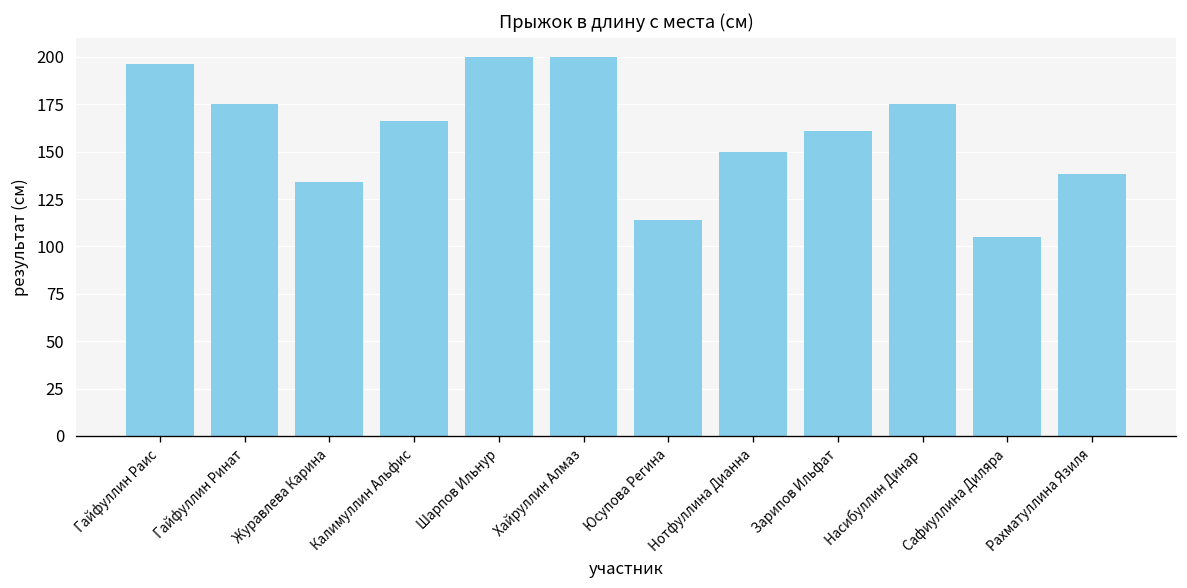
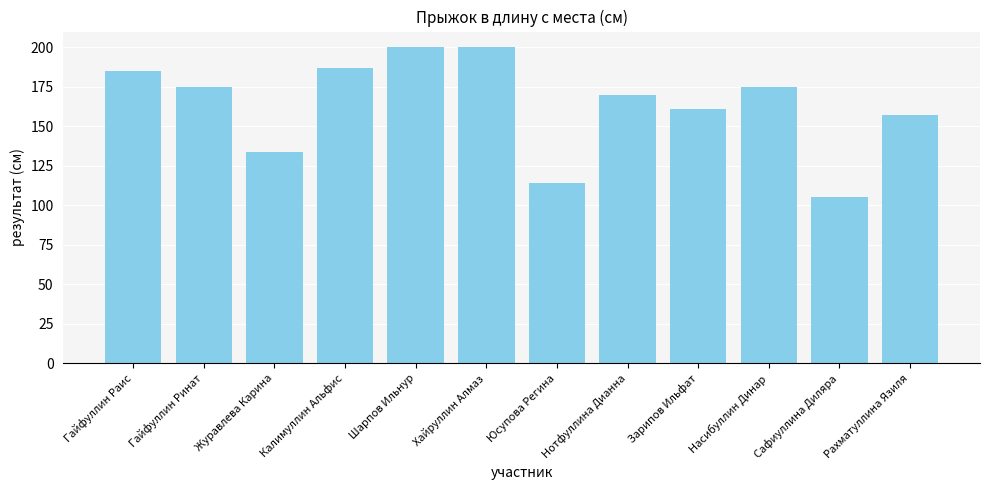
  {
-   "Гайфуллин Раис": 196,
+   "Гайфуллин Раис": 185,
    "Гайфуллин Ринат": 175,
    "Журавлева Карина": 134,
-   "Калимуллин Альфис": 166,
+   "Калимуллин Альфис": 187,
    "Шарпов Ильнур": 200,
    "Хайруллин Алмаз": 200,
    "Юсупова Регина": 114,
-   "Нотфуллина Дианна": 150,
+   "Нотфуллина Дианна": 170,
    "Зарипов Ильфат": 161,
    "Насибуллин Динар": 175,
    "Сафиуллина Диляра": 105,
-   "Рахматуллина Язиля": 138
+   "Рахматуллина Язиля": 157
  }
